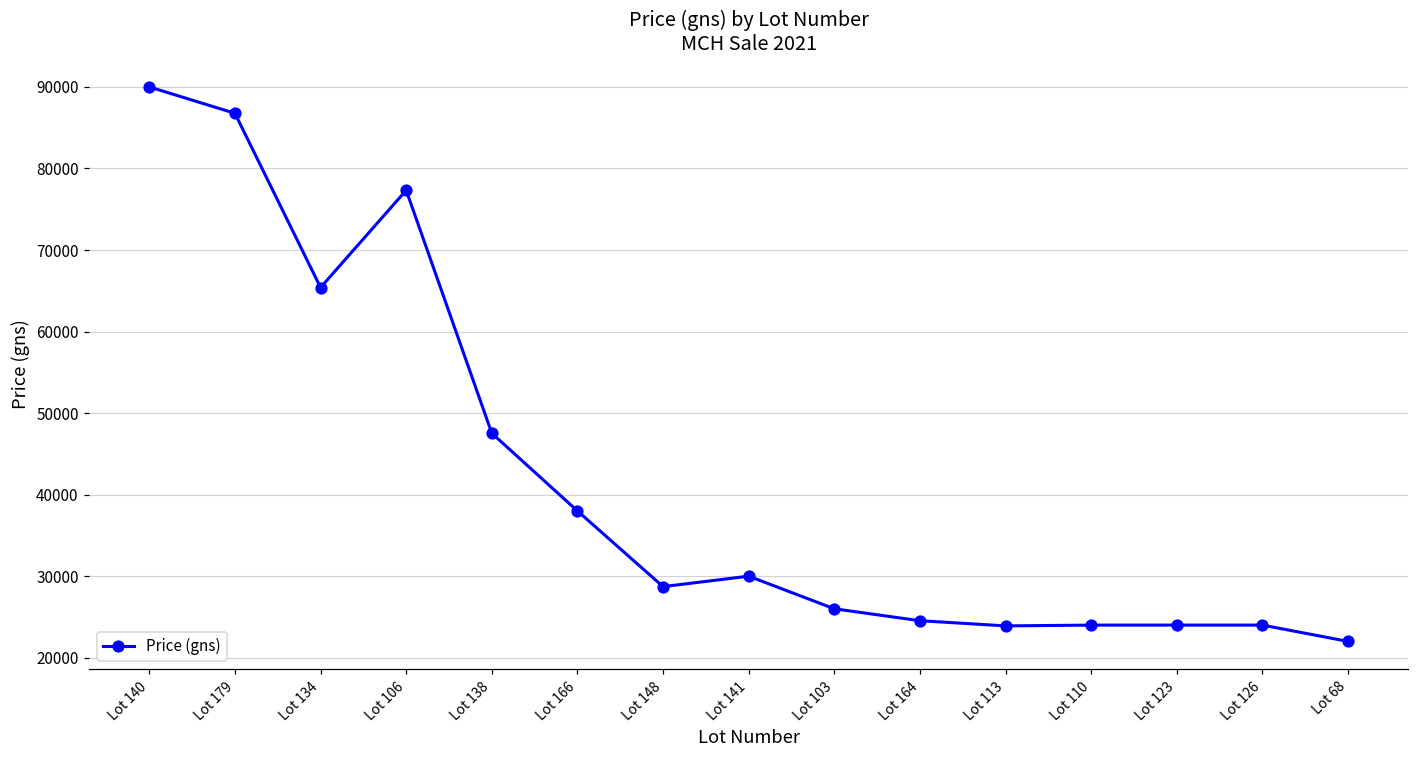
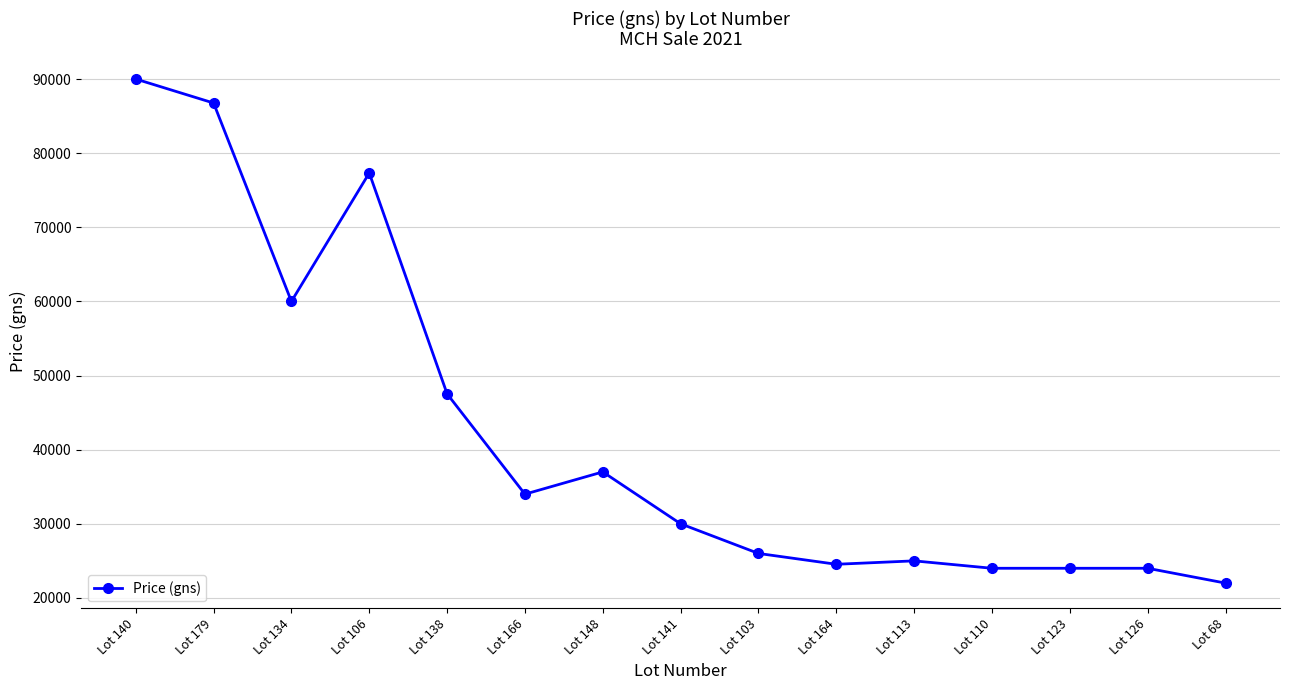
  {
    "Lot 140": 90000,
    "Lot 179": 87000,
-   "Lot 134": 65000,
+   "Lot 134": 60000,
    "Lot 106": 77000,
    "Lot 138": 48000,
-   "Lot 166": 38000,
-   "Lot 148": 29000,
+   "Lot 166": 34000,
+   "Lot 148": 37000,
    "Lot 141": 30000,
    "Lot 103": 26000,
    "Lot 164": 25000,
-   "Lot 113": 24000,
+   "Lot 113": 25000,
    "Lot 110": 24000,
    "Lot 123": 24000,
    "Lot 126": 24000,
    "Lot 68": 22000
  }
